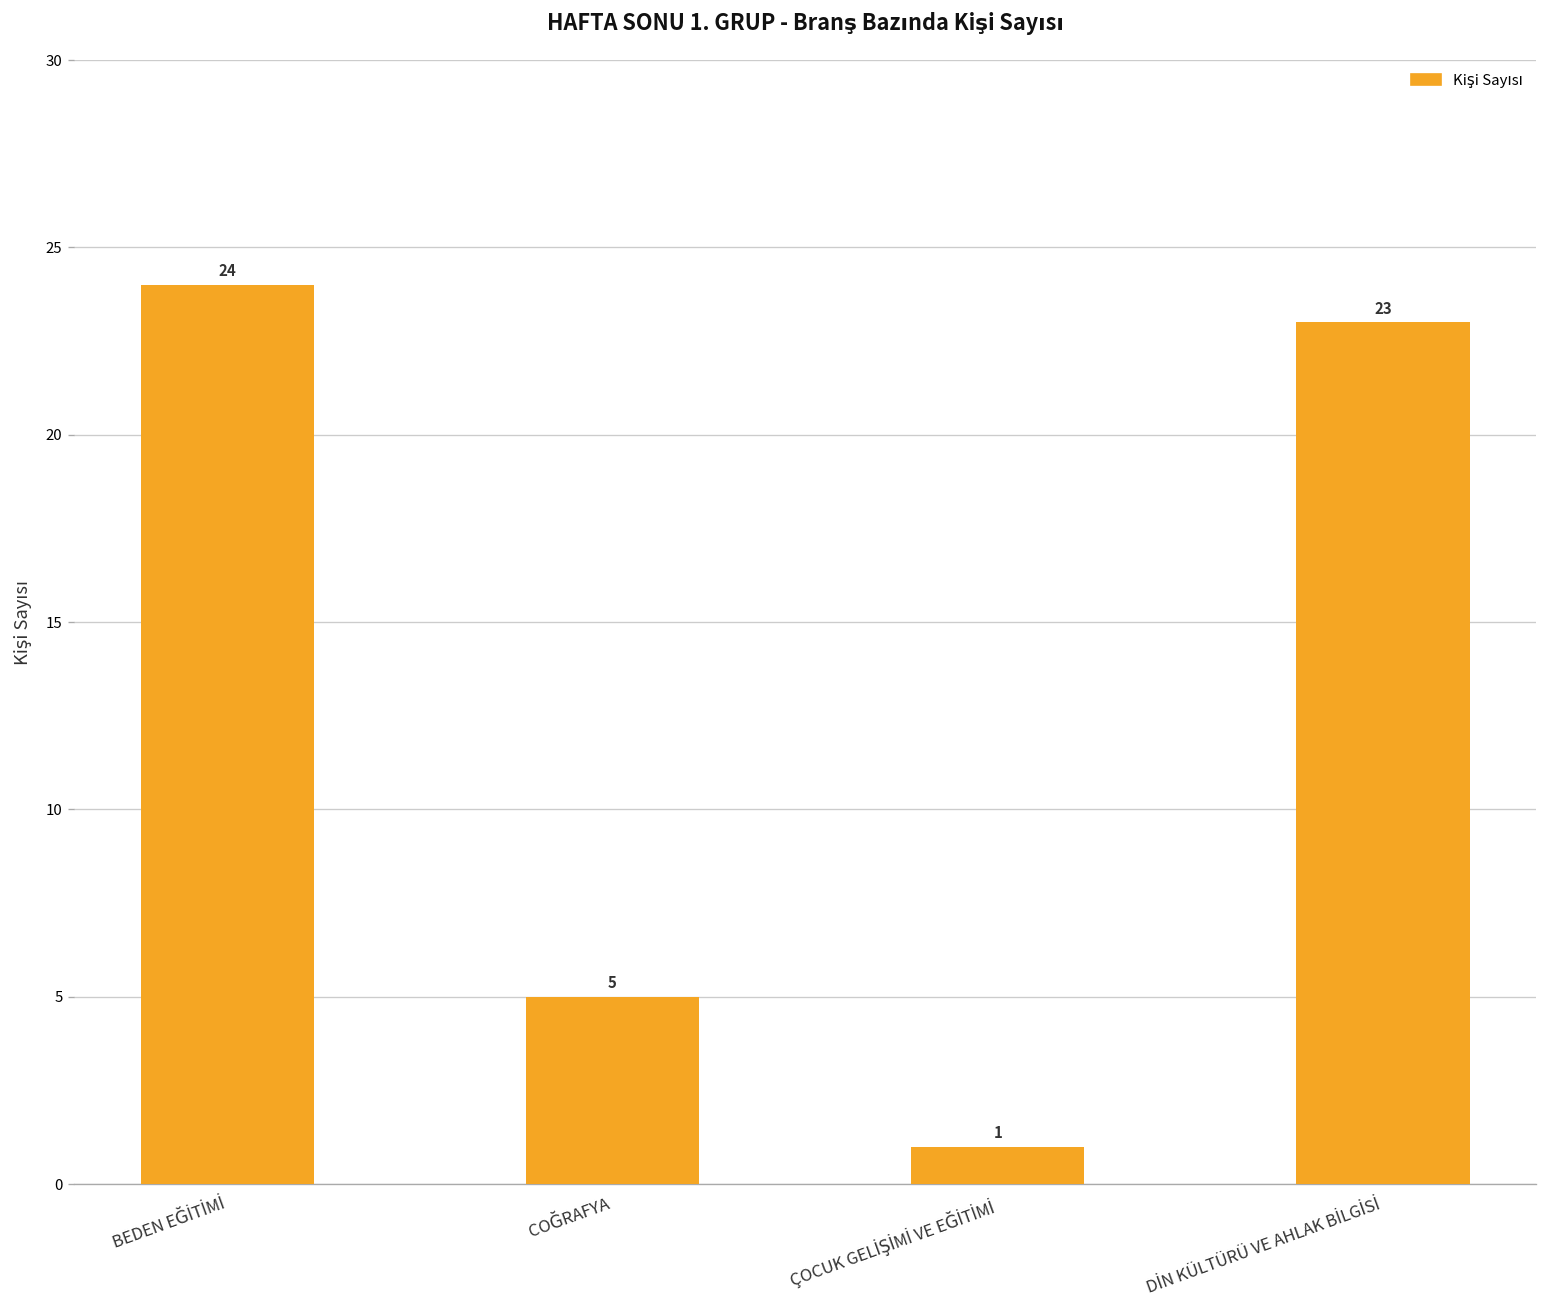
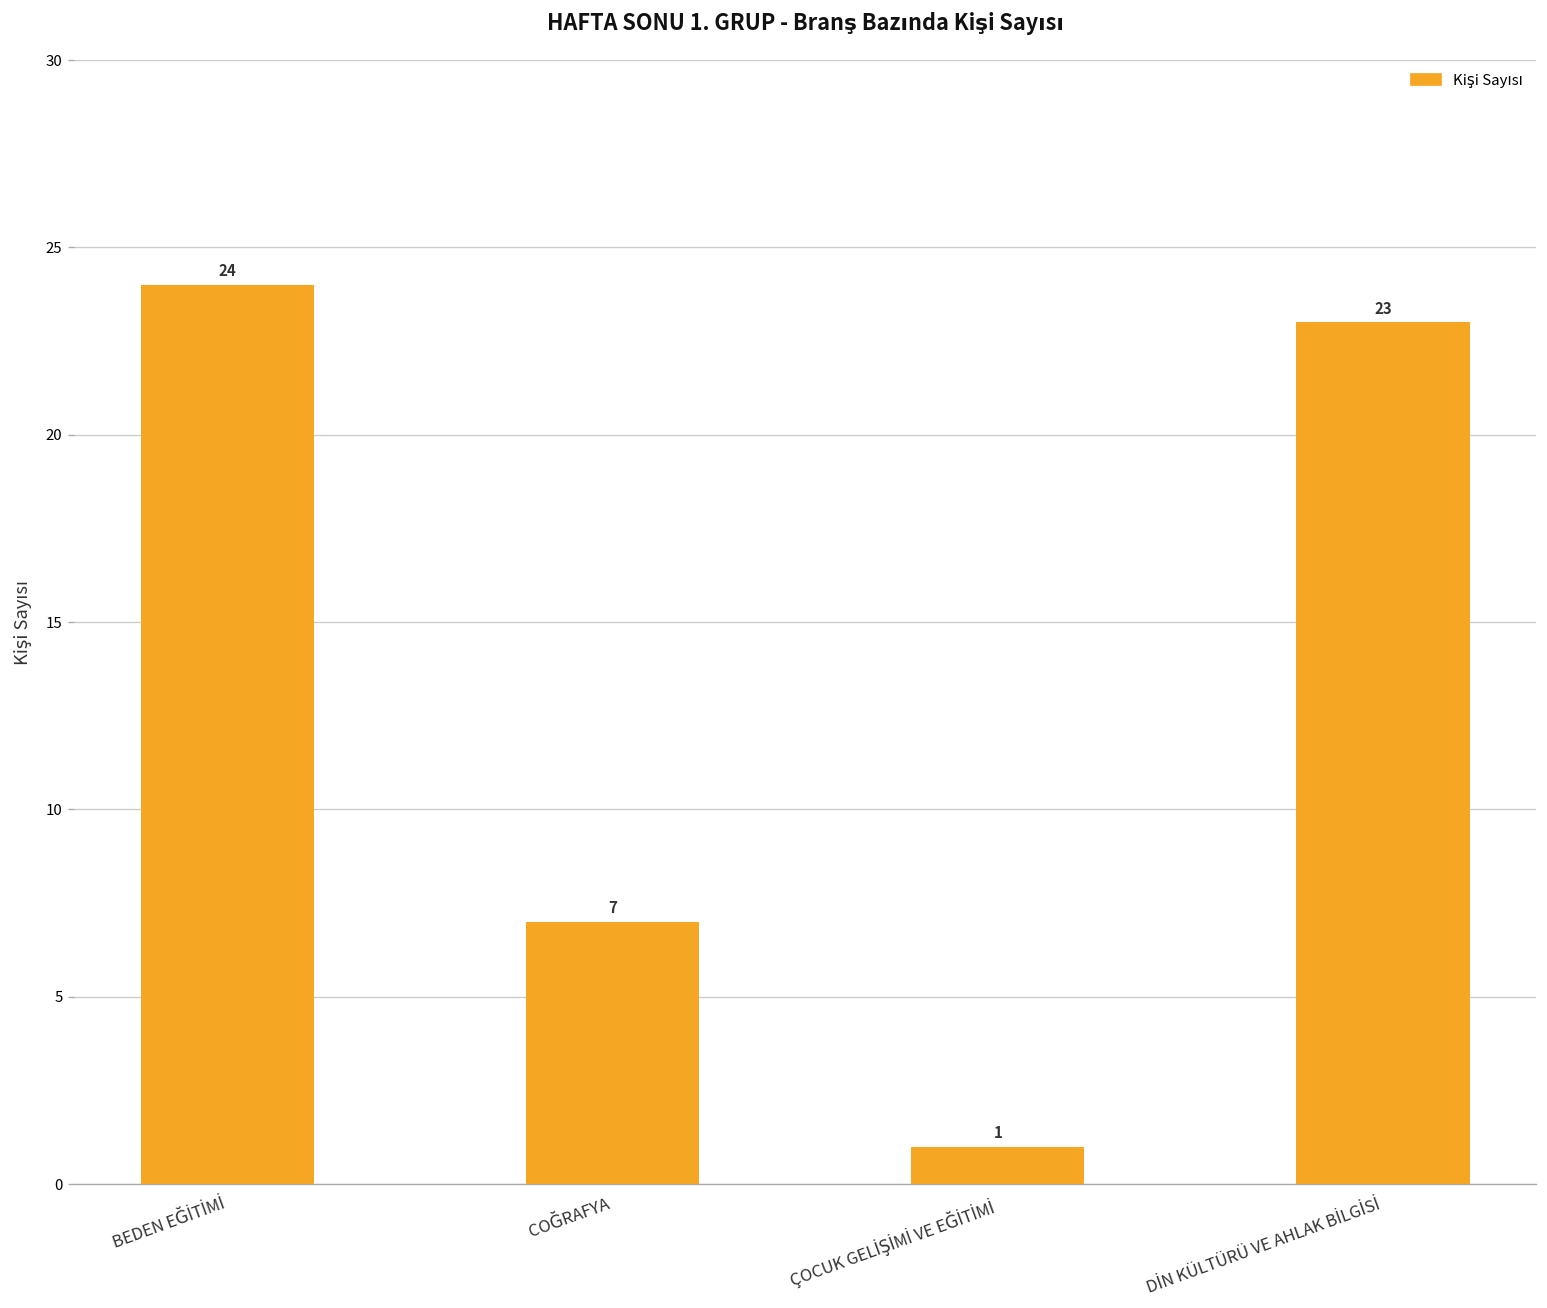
  {
    "BEDEN EĞİTİMİ": 24,
-   "COĞRAFYA": 5,
+   "COĞRAFYA": 7,
    "ÇOCUK GELİŞİMİ VE EĞİTİMİ": 1,
    "DİN KÜLTÜRÜ VE AHLAK BİLGİSİ": 23
  }
